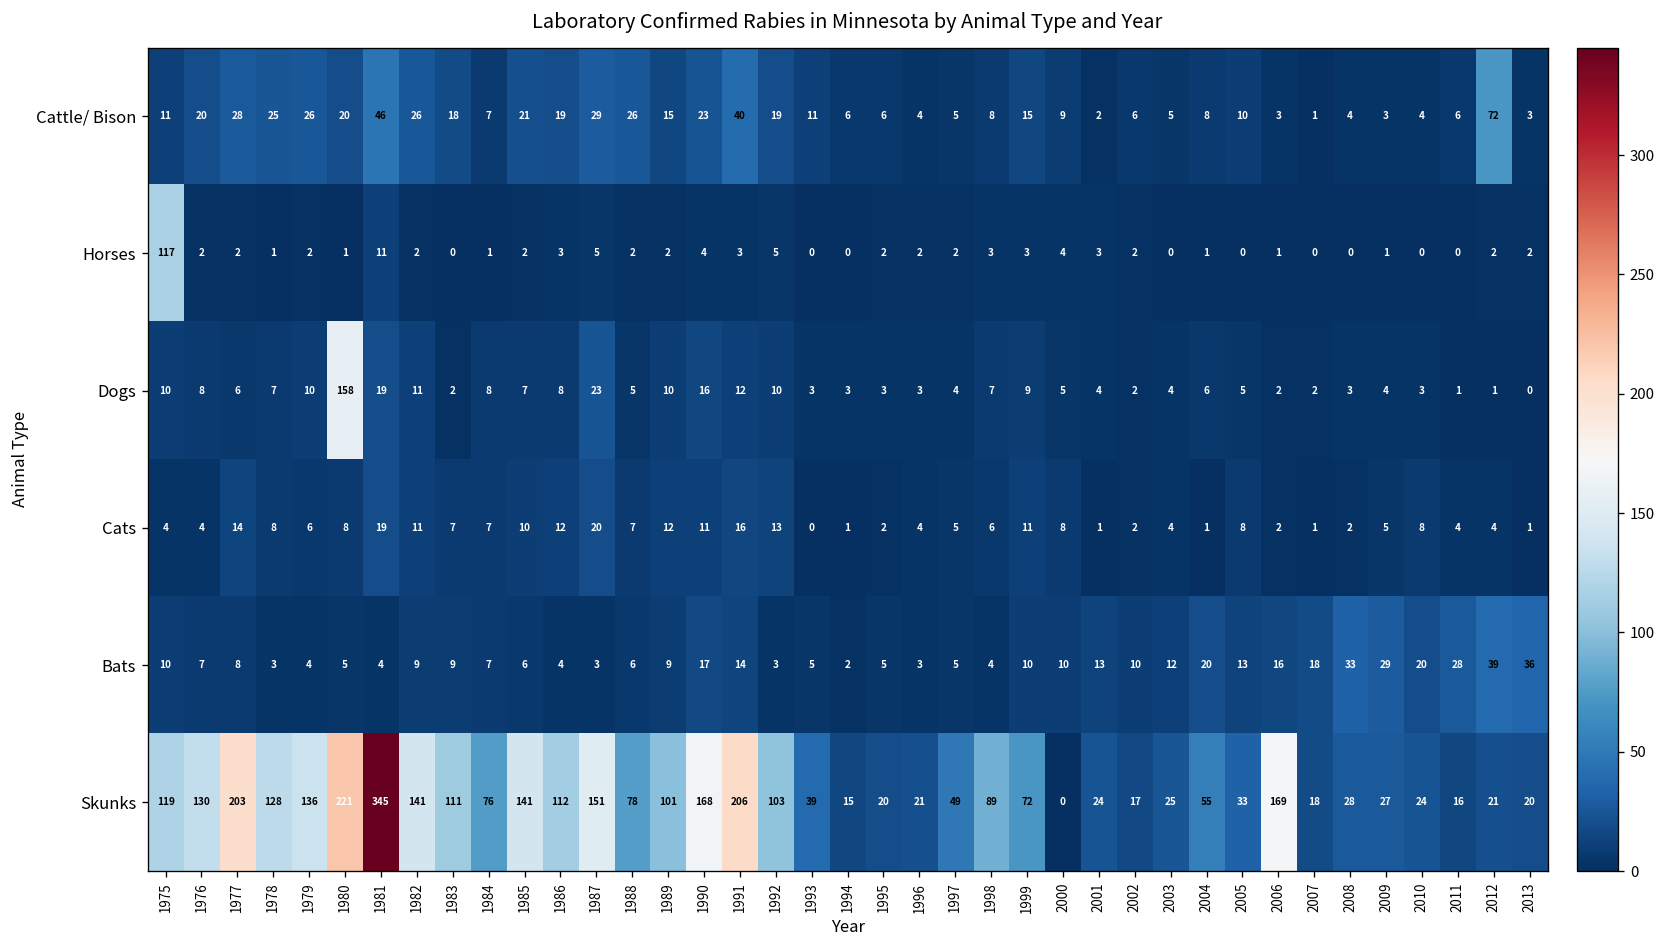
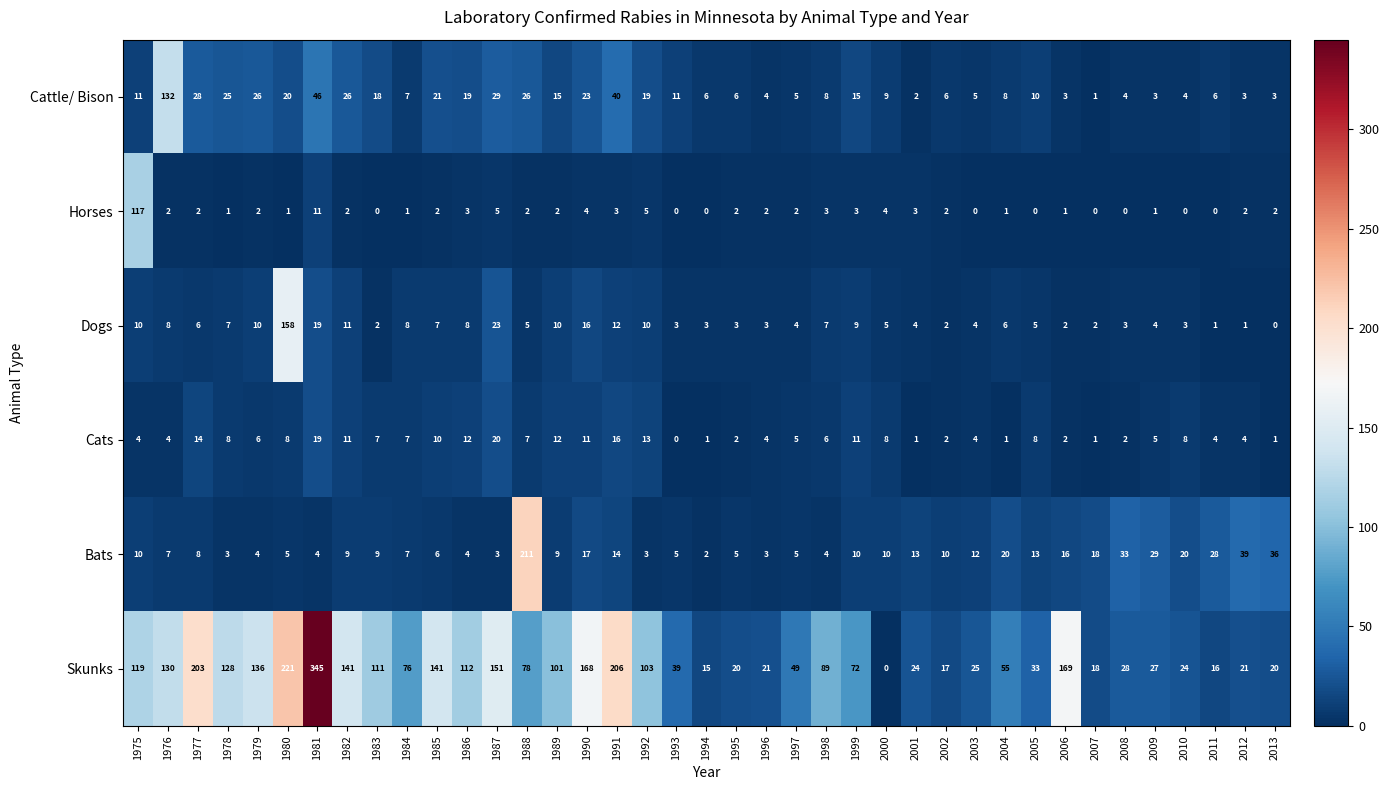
  {
    "Cattle/ Bison": {
      "1975": 11,
-     "1976": 20,
+     "1976": 132,
      "1977": 28,
      "1978": 25,
      "1979": 26,
      "1980": 20,
      "1981": 46,
      "1982": 26,
      "1983": 18,
      "1984": 7,
      "1985": 21,
      "1986": 19,
      "1987": 29,
      "1988": 26,
      "1989": 15,
      "1990": 23,
      "1991": 40,
      "1992": 19,
      "1993": 11,
      "1994": 6,
      "1995": 6,
      "1996": 4,
      "1997": 5,
      "1998": 8,
      "1999": 15,
      "2000": 9,
      "2001": 2,
      "2002": 6,
      "2003": 5,
      "2004": 8,
      "2005": 10,
      "2006": 3,
      "2007": 1,
      "2008": 4,
      "2009": 3,
      "2010": 4,
      "2011": 6,
-     "2012": 72,
+     "2012": 3,
      "2013": 3
    },
    "Bats": {
      "1975": 10,
      "1976": 7,
      "1977": 8,
      "1978": 3,
      "1979": 4,
      "1980": 5,
      "1981": 4,
      "1982": 9,
      "1983": 9,
      "1984": 7,
      "1985": 6,
      "1986": 4,
      "1987": 3,
-     "1988": 6,
+     "1988": 211,
      "1989": 9,
      "1990": 17,
      "1991": 14,
      "1992": 3,
      "1993": 5,
      "1994": 2,
      "1995": 5,
      "1996": 3,
      "1997": 5,
      "1998": 4,
      "1999": 10,
      "2000": 10,
      "2001": 13,
      "2002": 10,
      "2003": 12,
      "2004": 20,
      "2005": 13,
      "2006": 16,
      "2007": 18,
      "2008": 33,
      "2009": 29,
      "2010": 20,
      "2011": 28,
      "2012": 39,
      "2013": 36
    }
  }
